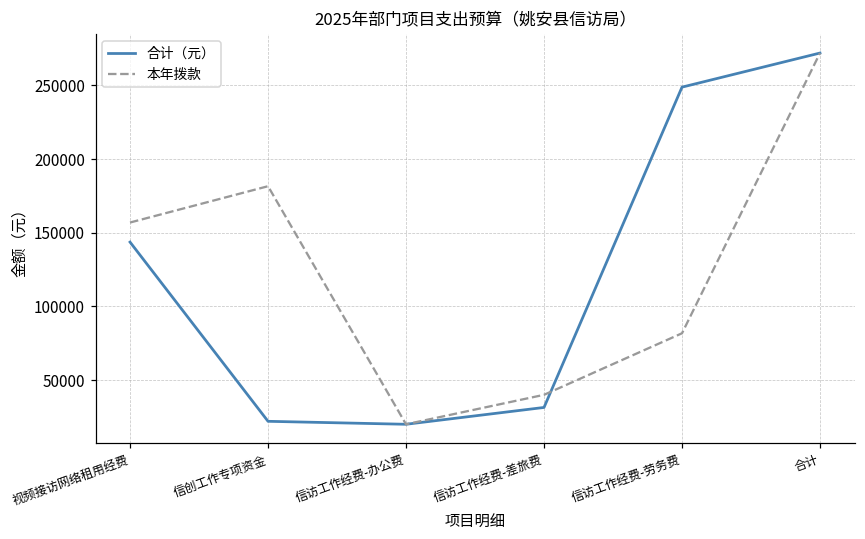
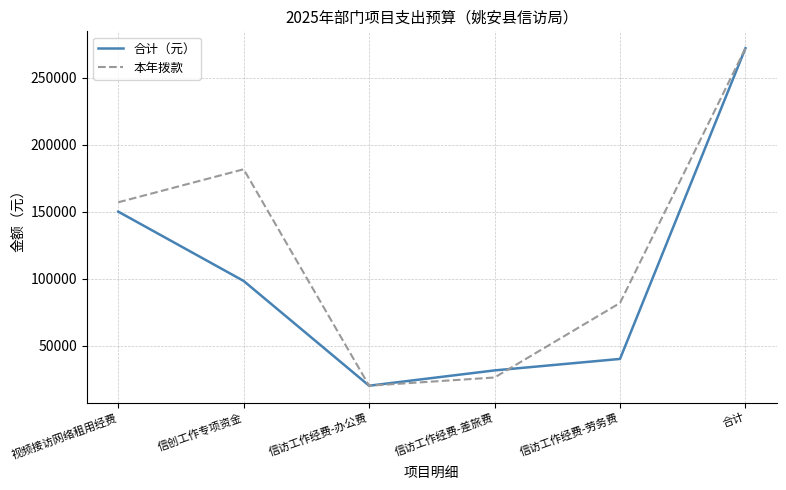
  {
    "合计（元）": {
-     "视频接访网络租用经费": 144000,
-     "信创工作专项资金": 22000,
+     "视频接访网络租用经费": 150000,
+     "信创工作专项资金": 98000,
      "信访工作经费-差旅费": 31000,
-     "信访工作经费-劳务费": 249000
+     "信访工作经费-劳务费": 40000
    },
    "本年拨款": {
      "视频接访网络租用经费": 157000,
      "信创工作专项资金": 182000,
-     "信访工作经费-差旅费": 40000,
+     "信访工作经费-差旅费": 26000,
      "信访工作经费-劳务费": 82000
    }
  }
